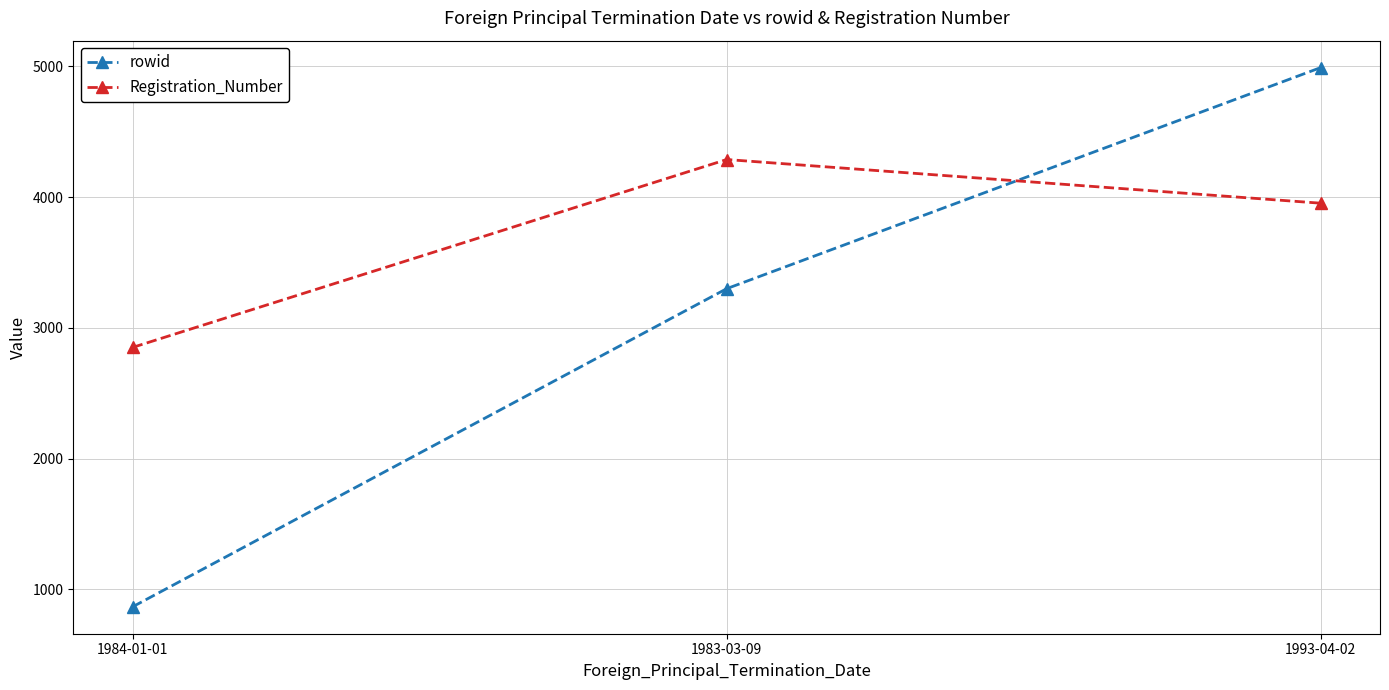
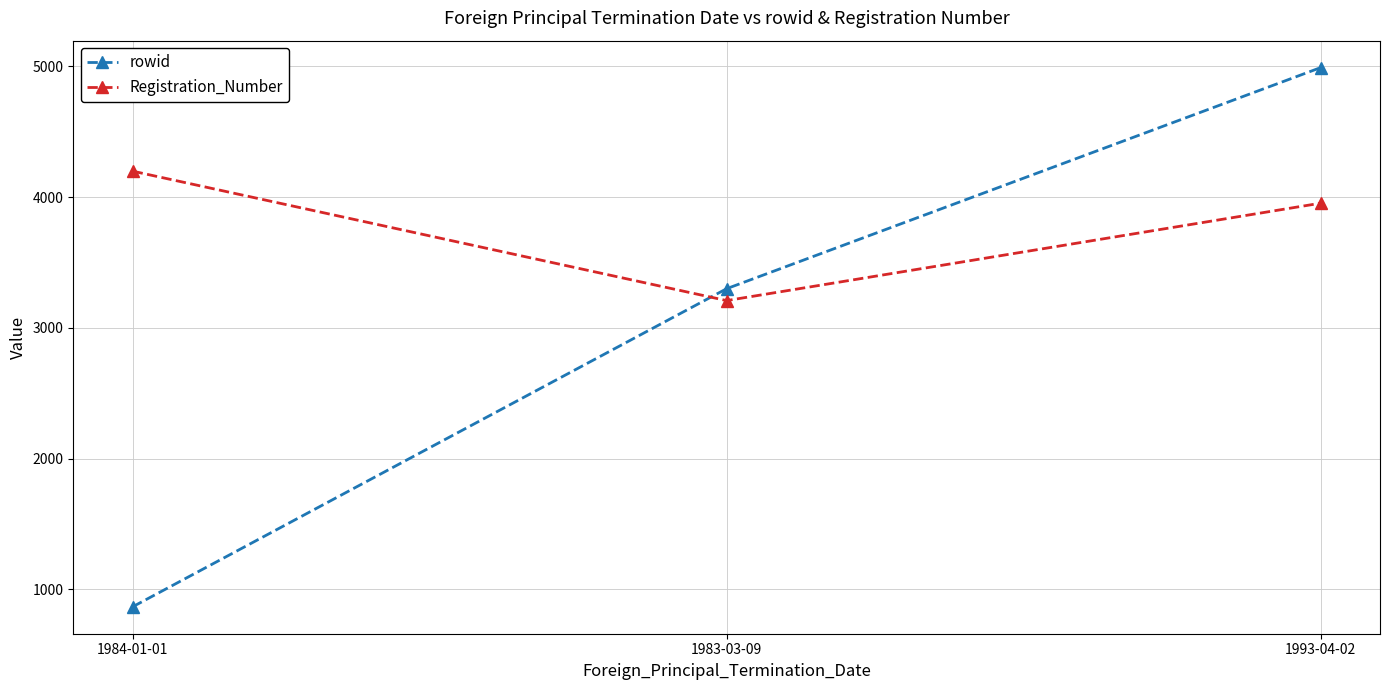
  {
    "rowid": {
      "1984-01-01": 870,
      "1983-03-09": 3300,
      "1993-04-02": 4990
    },
    "Registration_Number": {
-     "1984-01-01": 2850,
-     "1983-03-09": 4290,
+     "1984-01-01": 4200,
+     "1983-03-09": 3210,
      "1993-04-02": 3950
    }
  }
